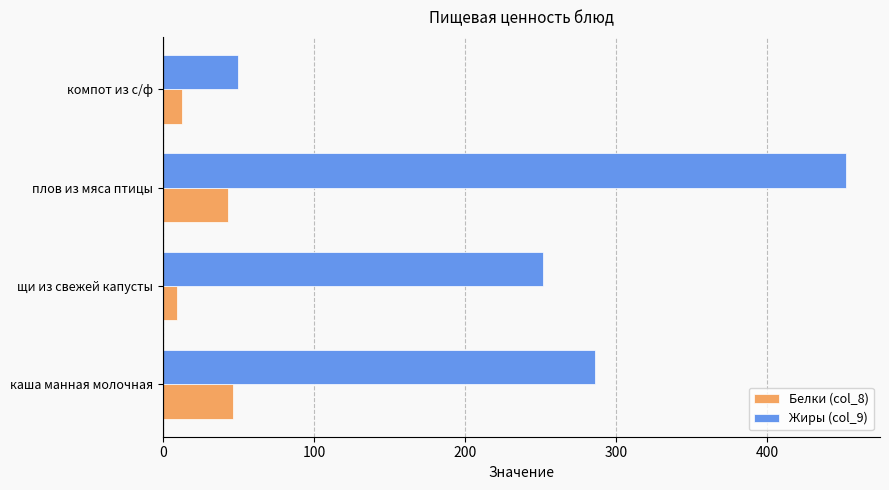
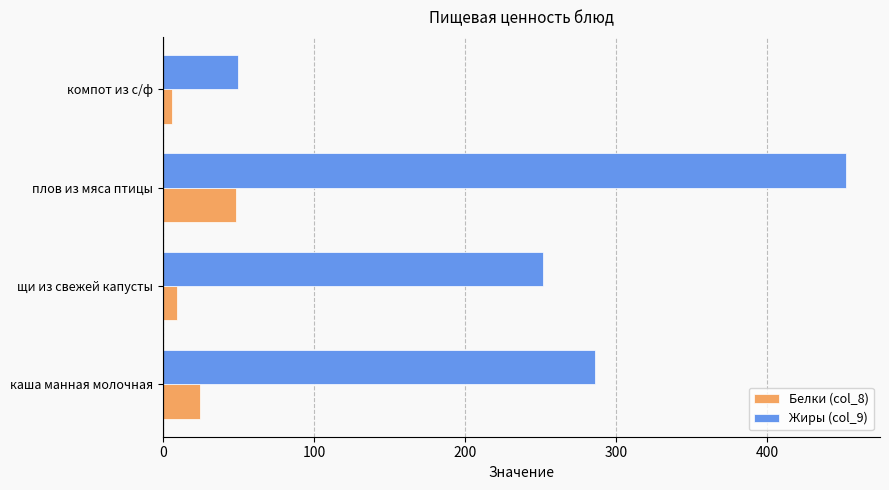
  {
    "Белки (col_8)": {
-     "компот из с/ф": 12,
-     "плов из мяса птицы": 43,
+     "компот из с/ф": 6,
+     "плов из мяса птицы": 49,
      "щи из свежей капусты": 9,
-     "каша манная молочная": 46
+     "каша манная молочная": 25
    },
    "Жиры (col_9)": {
      "компот из с/ф": 50,
      "плов из мяса птицы": 452,
      "щи из свежей капусты": 251,
      "каша манная молочная": 286
    }
  }
